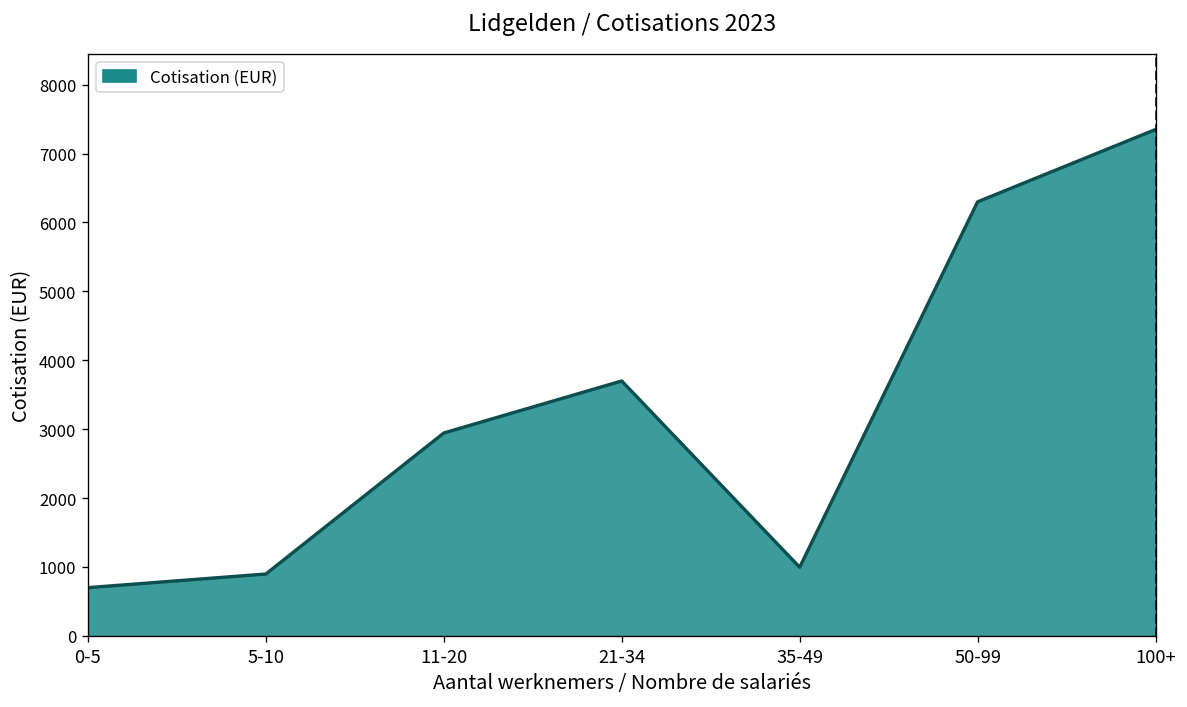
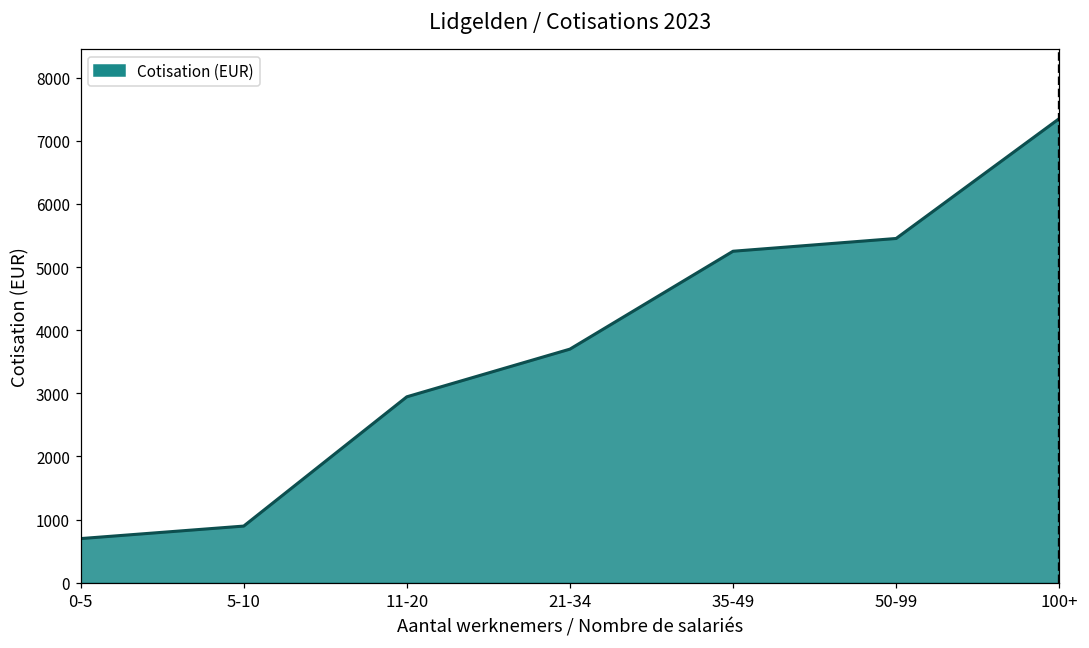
  {
    "0-5": 700,
    "5-10": 900,
    "11-20": 2900,
    "21-34": 3700,
-   "35-49": 1000,
-   "50-99": 6300,
+   "35-49": 5300,
+   "50-99": 5500,
    "100+": 7400
  }
